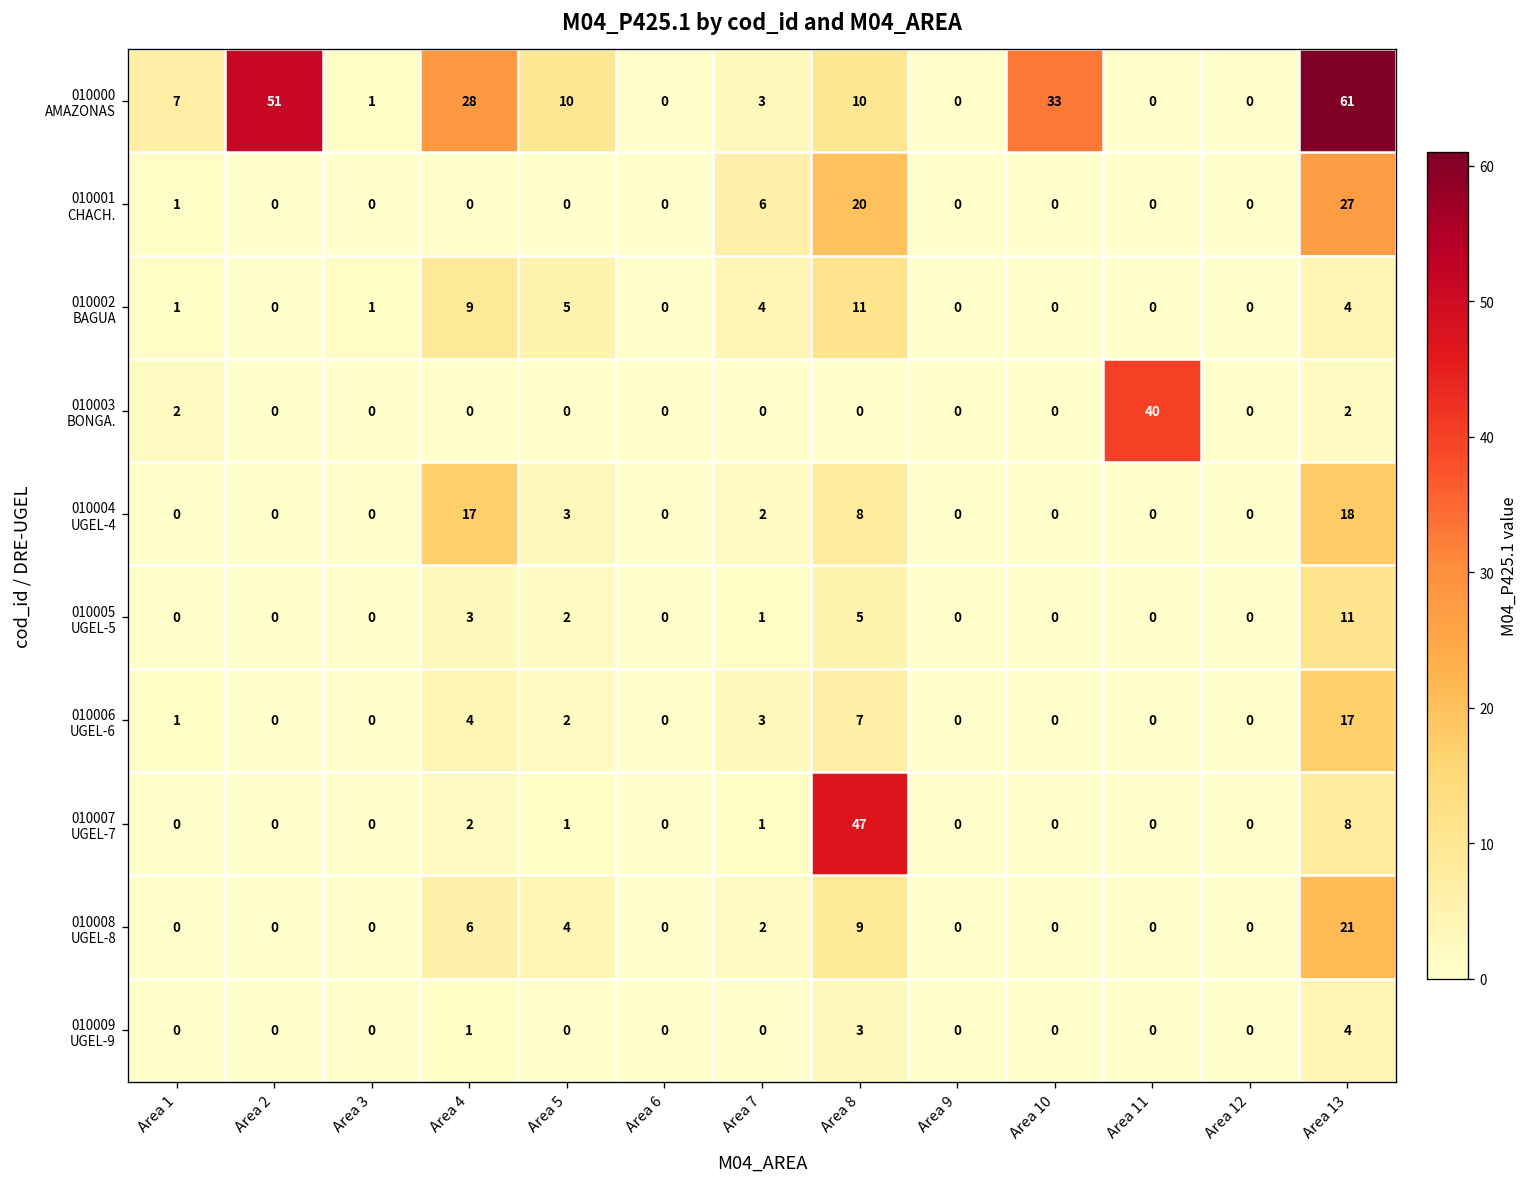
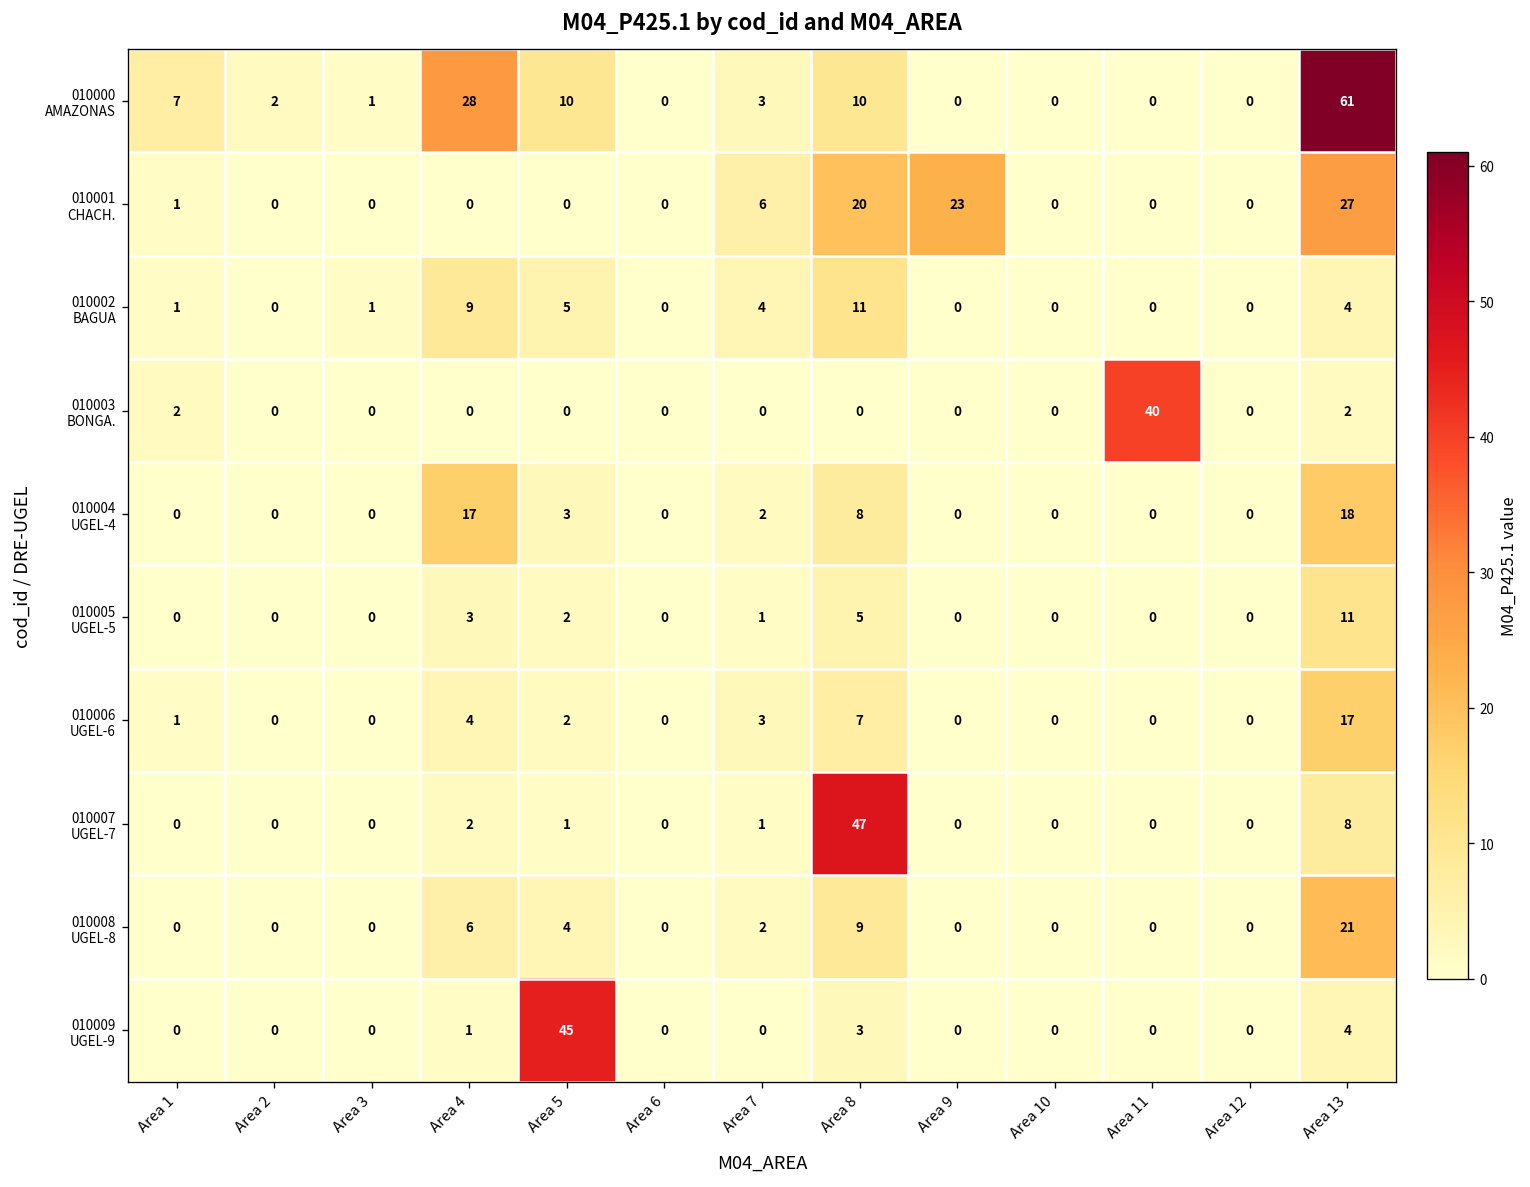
  {
    "010000 AMAZONAS": {
      "Area 1": 7,
-     "Area 2": 51,
+     "Area 2": 2,
      "Area 3": 1,
      "Area 4": 28,
      "Area 5": 10,
      "Area 6": 0,
      "Area 7": 3,
      "Area 8": 10,
      "Area 9": 0,
-     "Area 10": 33,
+     "Area 10": 0,
      "Area 11": 0,
      "Area 12": 0,
      "Area 13": 61
    },
    "010001 CHACH.": {
      "Area 1": 1,
      "Area 2": 0,
      "Area 3": 0,
      "Area 4": 0,
      "Area 5": 0,
      "Area 6": 0,
      "Area 7": 6,
      "Area 8": 20,
-     "Area 9": 0,
+     "Area 9": 23,
      "Area 10": 0,
      "Area 11": 0,
      "Area 12": 0,
      "Area 13": 27
    },
    "010002 BAGUA": {
      "Area 1": 1,
      "Area 2": 0,
      "Area 3": 1,
      "Area 4": 9,
      "Area 5": 5,
      "Area 6": 0,
      "Area 7": 4,
      "Area 8": 11,
      "Area 9": 0,
      "Area 10": 0,
      "Area 11": 0,
      "Area 12": 0,
      "Area 13": 4
    },
    "010003 BONGA.": {
      "Area 1": 2,
      "Area 2": 0,
      "Area 3": 0,
      "Area 4": 0,
      "Area 5": 0,
      "Area 6": 0,
      "Area 7": 0,
      "Area 8": 0,
      "Area 9": 0,
      "Area 10": 0,
      "Area 11": 40,
      "Area 12": 0,
      "Area 13": 2
    },
    "010004 UGEL-4": {
      "Area 1": 0,
      "Area 2": 0,
      "Area 3": 0,
      "Area 4": 17,
      "Area 5": 3,
      "Area 6": 0,
      "Area 7": 2,
      "Area 8": 8,
      "Area 9": 0,
      "Area 10": 0,
      "Area 11": 0,
      "Area 12": 0,
      "Area 13": 18
    },
    "010005 UGEL-5": {
      "Area 1": 0,
      "Area 2": 0,
      "Area 3": 0,
      "Area 4": 3,
      "Area 5": 2,
      "Area 6": 0,
      "Area 7": 1,
      "Area 8": 5,
      "Area 9": 0,
      "Area 10": 0,
      "Area 11": 0,
      "Area 12": 0,
      "Area 13": 11
    },
    "010006 UGEL-6": {
      "Area 1": 1,
      "Area 2": 0,
      "Area 3": 0,
      "Area 4": 4,
      "Area 5": 2,
      "Area 6": 0,
      "Area 7": 3,
      "Area 8": 7,
      "Area 9": 0,
      "Area 10": 0,
      "Area 11": 0,
      "Area 12": 0,
      "Area 13": 17
    },
    "010007 UGEL-7": {
      "Area 1": 0,
      "Area 2": 0,
      "Area 3": 0,
      "Area 4": 2,
      "Area 5": 1,
      "Area 6": 0,
      "Area 7": 1,
      "Area 8": 47,
      "Area 9": 0,
      "Area 10": 0,
      "Area 11": 0,
      "Area 12": 0,
      "Area 13": 8
    },
    "010008 UGEL-8": {
      "Area 1": 0,
      "Area 2": 0,
      "Area 3": 0,
      "Area 4": 6,
      "Area 5": 4,
      "Area 6": 0,
      "Area 7": 2,
      "Area 8": 9,
      "Area 9": 0,
      "Area 10": 0,
      "Area 11": 0,
      "Area 12": 0,
      "Area 13": 21
    },
    "010009 UGEL-9": {
      "Area 1": 0,
      "Area 2": 0,
      "Area 3": 0,
      "Area 4": 1,
-     "Area 5": 0,
+     "Area 5": 45,
      "Area 6": 0,
      "Area 7": 0,
      "Area 8": 3,
      "Area 9": 0,
      "Area 10": 0,
      "Area 11": 0,
      "Area 12": 0,
      "Area 13": 4
    }
  }
